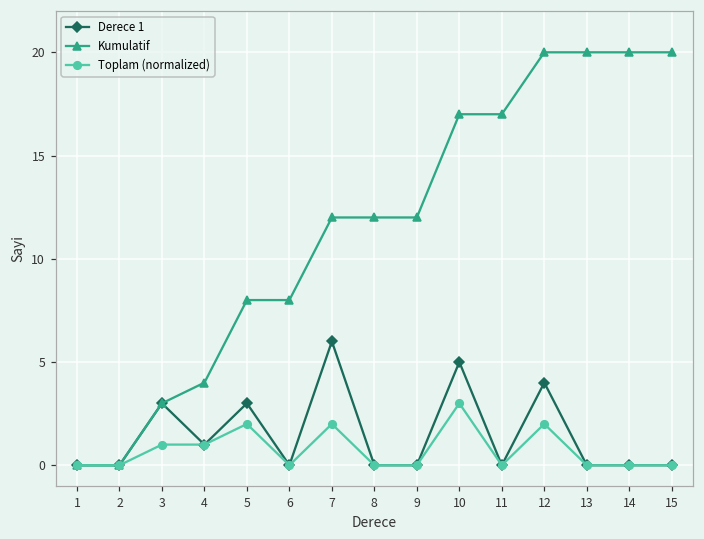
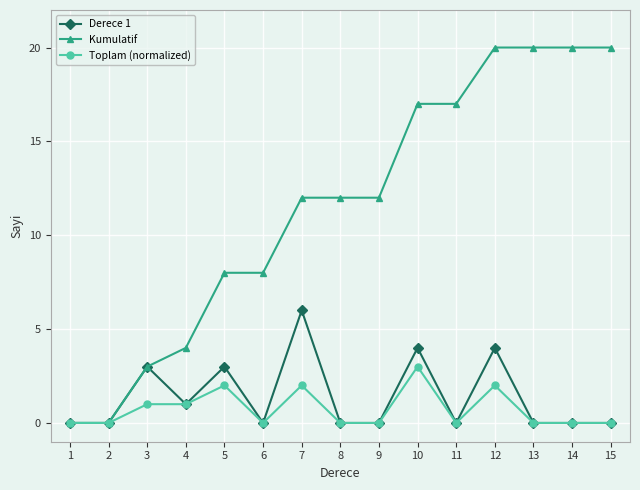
  {
    "Derece 1": {
      "5": 3,
      "7": 6,
-     "10": 5,
+     "10": 4,
      "12": 4
    }
  }
